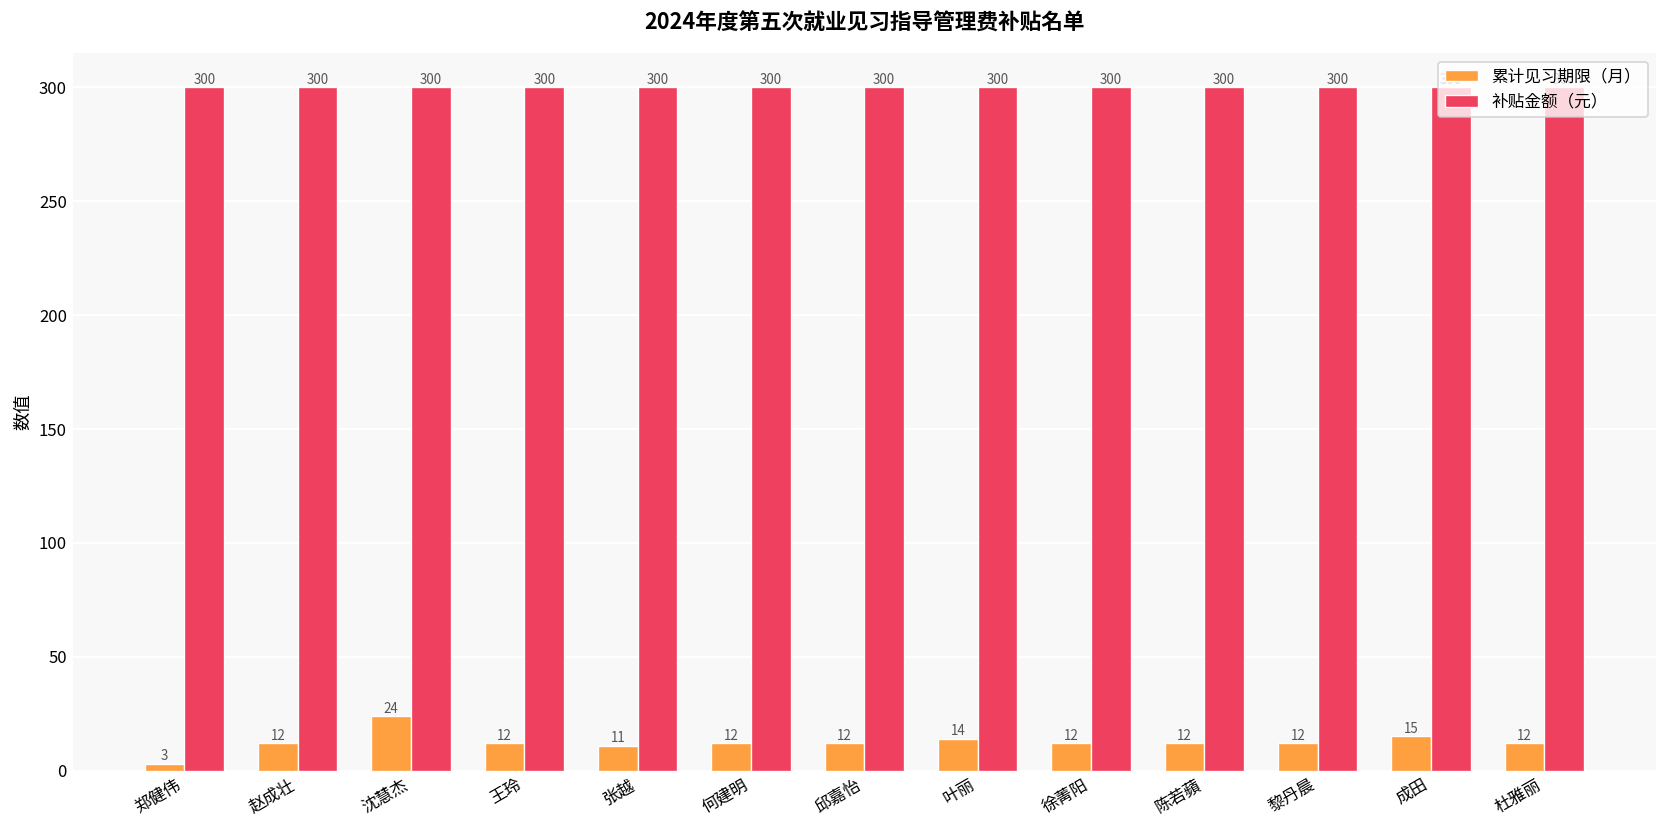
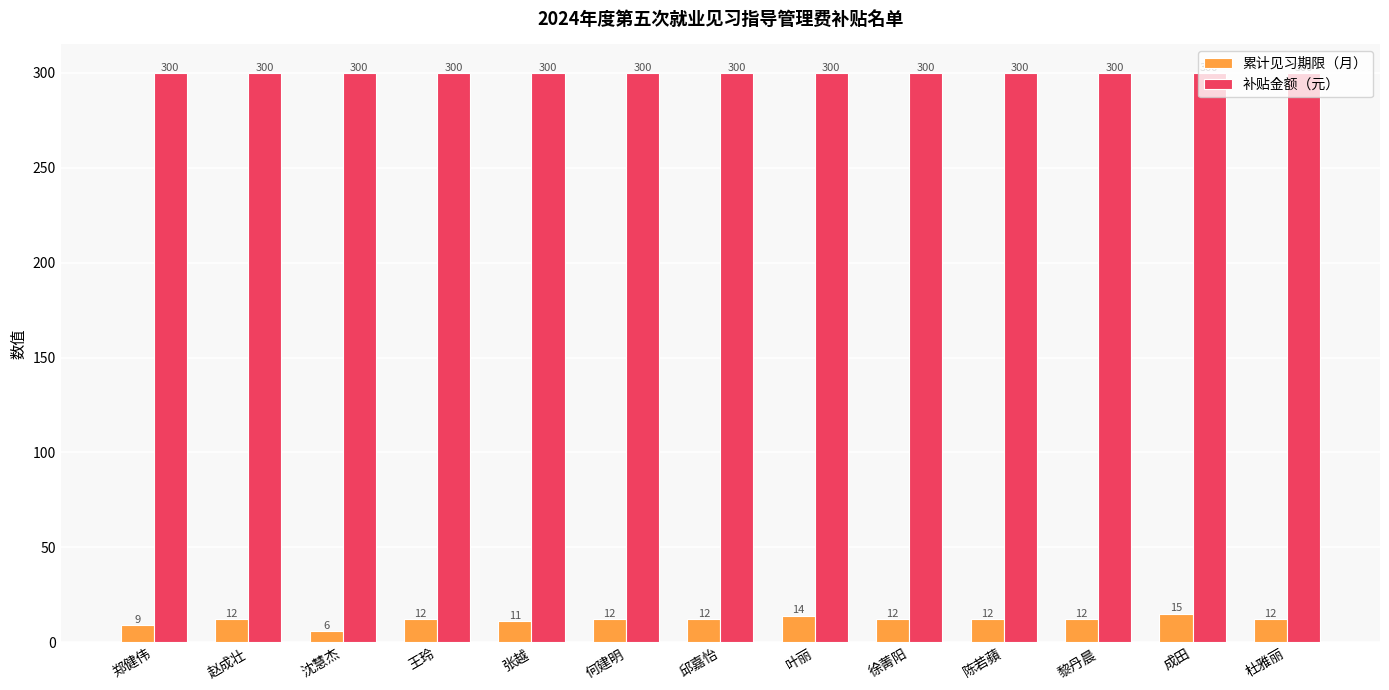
  {
    "累计见习期限（月）": {
-     "郑健伟": 3,
+     "郑健伟": 9,
      "赵成壮": 12,
-     "沈慧杰": 24,
+     "沈慧杰": 6,
      "王玲": 12,
      "张越": 11,
      "何建明": 12,
      "邱嘉怡": 12,
      "叶丽": 14,
      "徐菁阳": 12,
      "陈若蘋": 12,
      "黎丹晨": 12,
      "成田": 15,
      "杜雅丽": 12
    },
    "补贴金额（元）": {
      "郑健伟": 300,
      "赵成壮": 300,
      "沈慧杰": 300,
      "王玲": 300,
      "张越": 300,
      "何建明": 300,
      "邱嘉怡": 300,
      "叶丽": 300,
      "徐菁阳": 300,
      "陈若蘋": 300,
      "黎丹晨": 300
    }
  }
